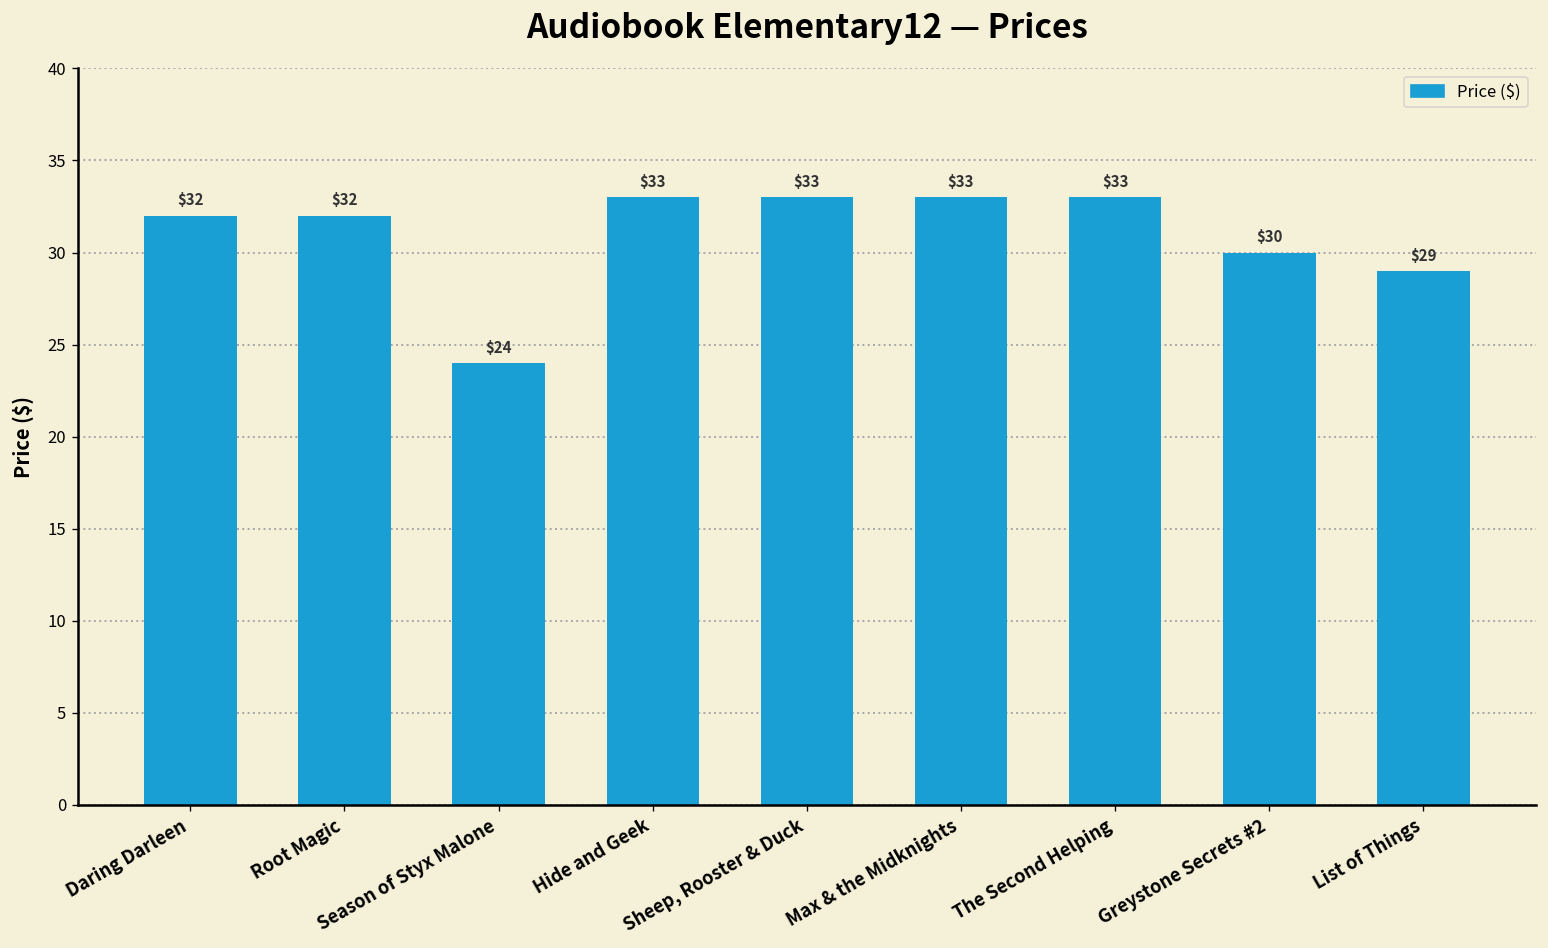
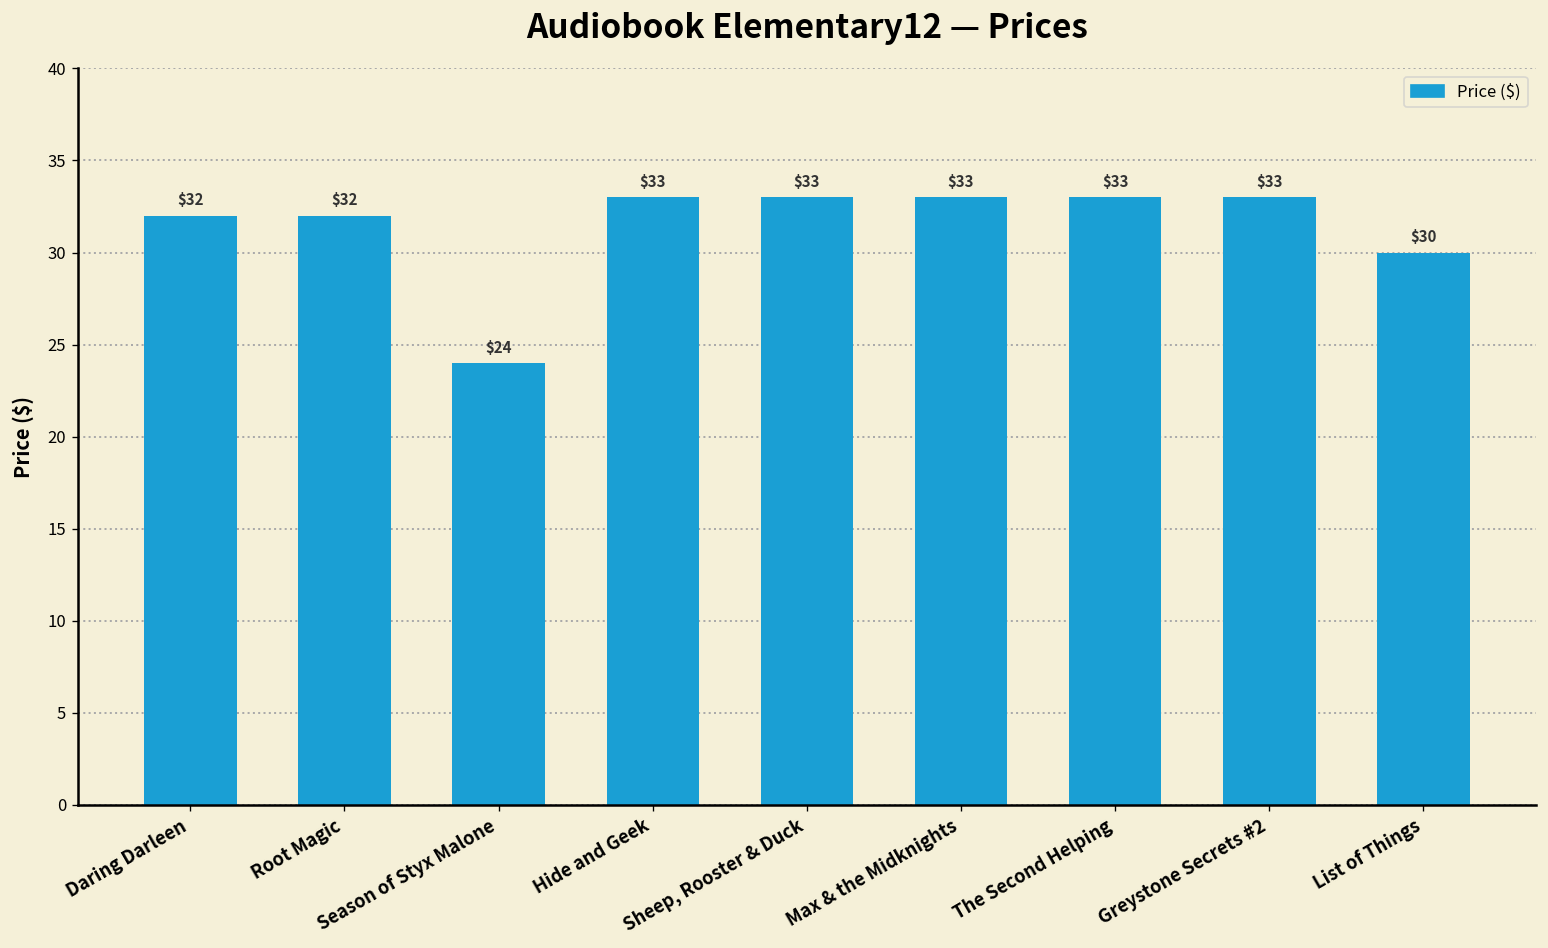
  {
    "Daring Darleen": "$32",
    "Root Magic": "$32",
    "Season of Styx Malone": "$24",
    "Hide and Geek": "$33",
    "Sheep, Rooster & Duck": "$33",
    "Max & the Midknights": "$33",
    "The Second Helping": "$33",
-   "Greystone Secrets #2": "$30",
-   "List of Things": "$29"
+   "Greystone Secrets #2": "$33",
+   "List of Things": "$30"
  }
